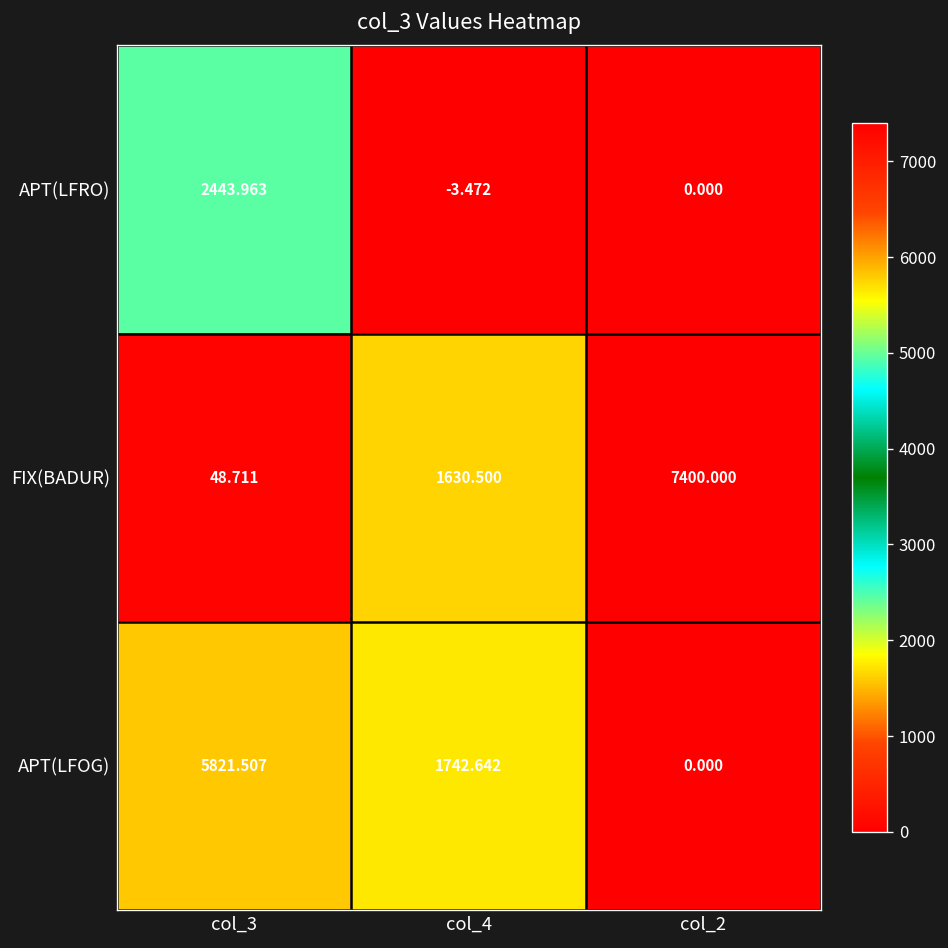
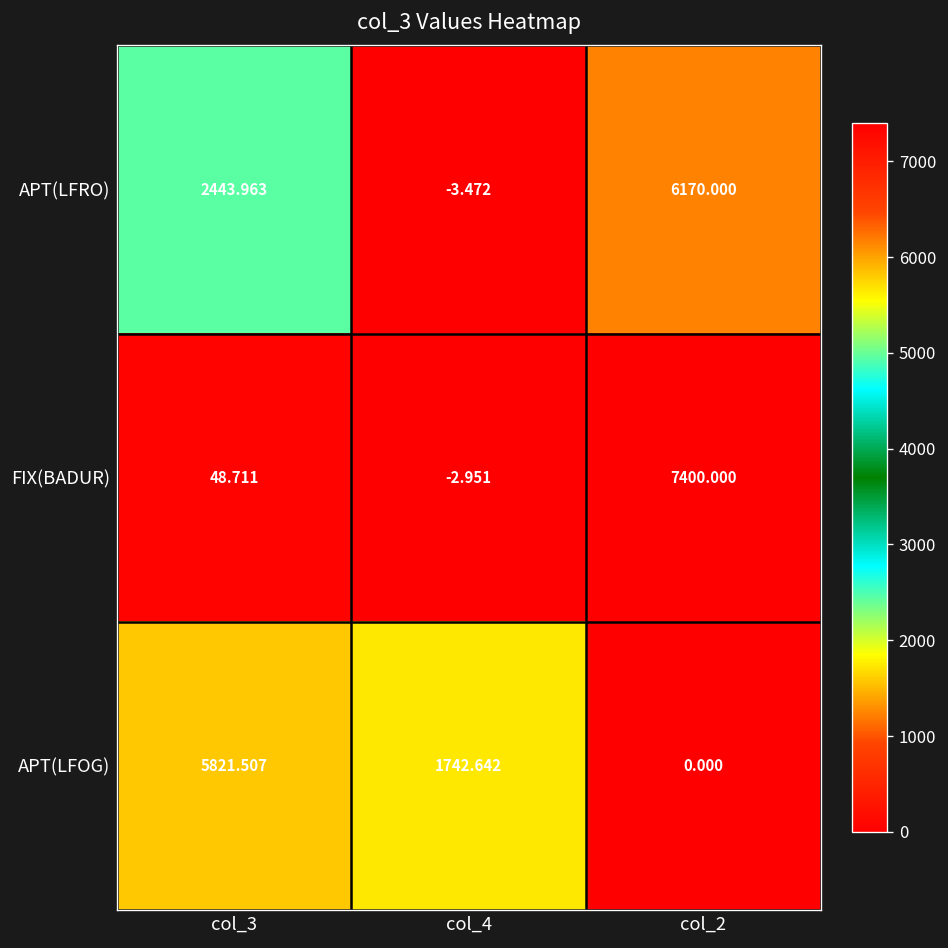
  {
    "APT(LFRO)": {
      "col_3": 2443.963,
      "col_4": -3.472,
-     "col_2": 0.000
+     "col_2": 6170.000
    },
    "FIX(BADUR)": {
      "col_3": 48.711,
-     "col_4": 1630.500,
+     "col_4": -2.951,
      "col_2": 7400.000
    },
    "APT(LFOG)": {
      "col_3": 5821.507,
      "col_4": 1742.642,
      "col_2": 0.000
    }
  }
